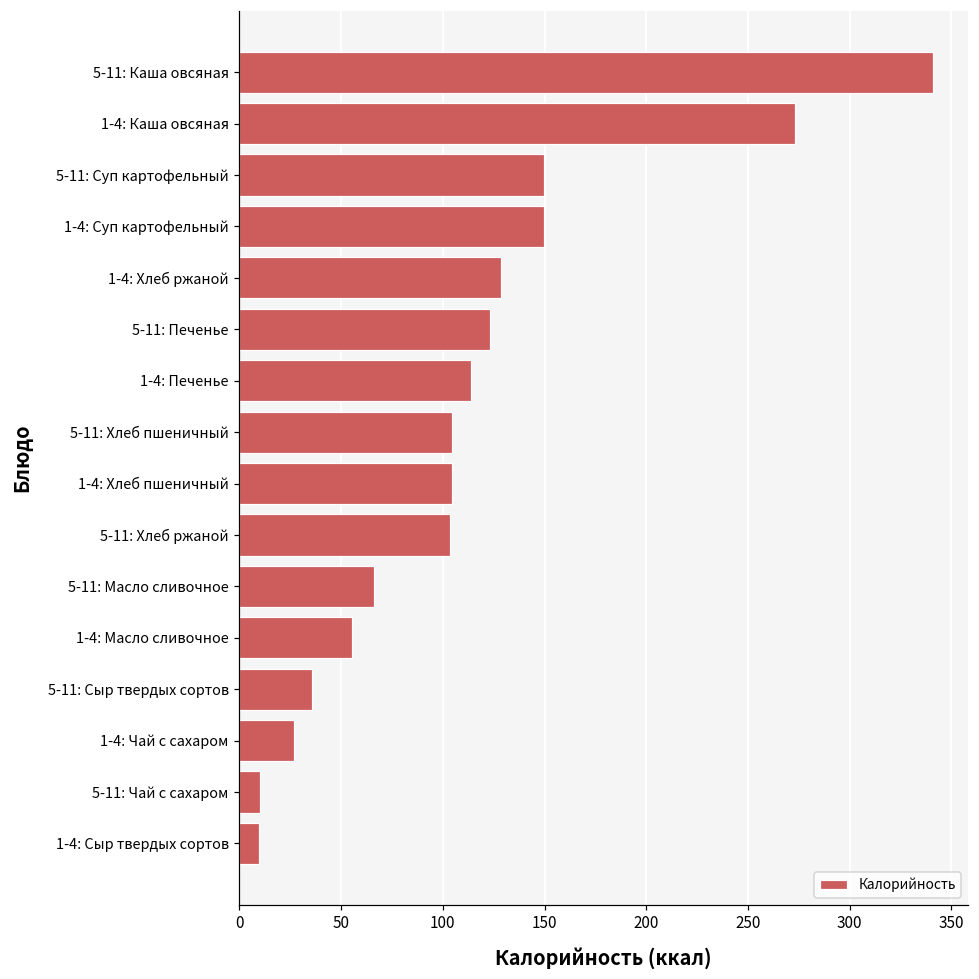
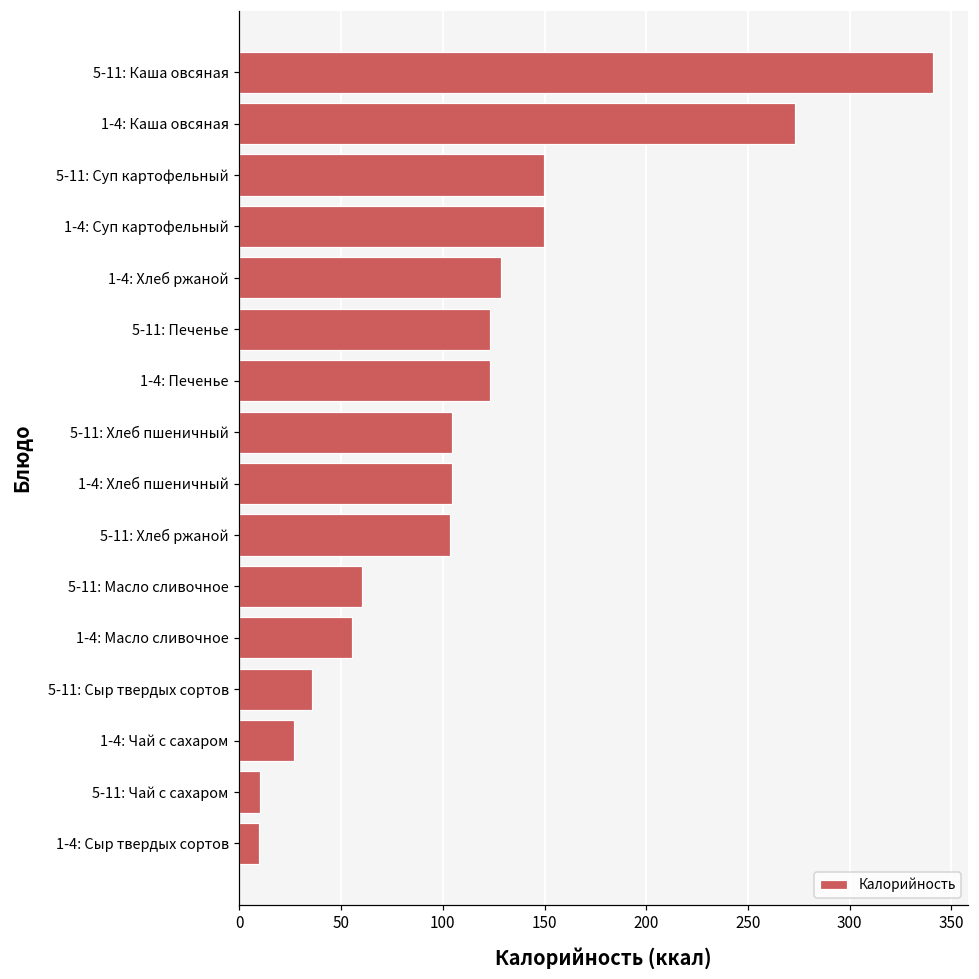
  {
    "5-11: Каша овсяная": 341,
    "1-4: Каша овсяная": 273,
    "5-11: Суп картофельный": 150,
    "1-4: Суп картофельный": 150,
    "1-4: Хлеб ржаной": 129,
    "5-11: Печенье": 123,
-   "1-4: Печенье": 114,
+   "1-4: Печенье": 123,
    "5-11: Хлеб пшеничный": 105,
    "1-4: Хлеб пшеничный": 105,
    "5-11: Хлеб ржаной": 104,
-   "5-11: Масло сливочное": 66,
+   "5-11: Масло сливочное": 61,
    "1-4: Масло сливочное": 56,
    "5-11: Сыр твердых сортов": 36,
    "1-4: Чай с сахаром": 27,
    "5-11: Чай с сахаром": 10,
    "1-4: Сыр твердых сортов": 9
  }
